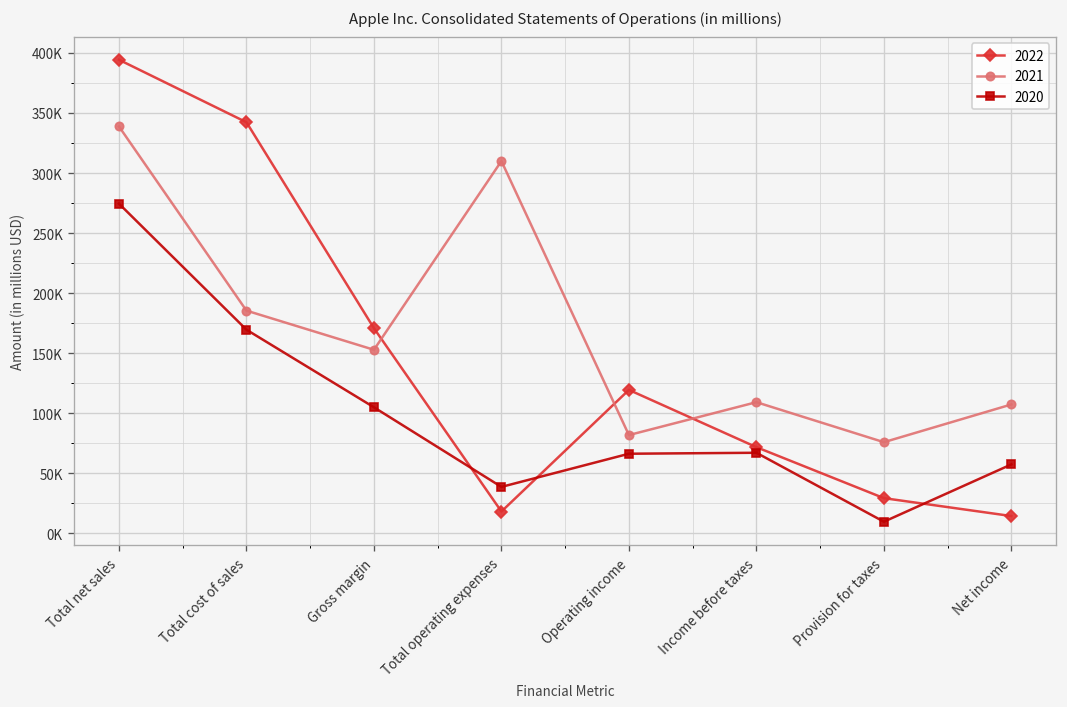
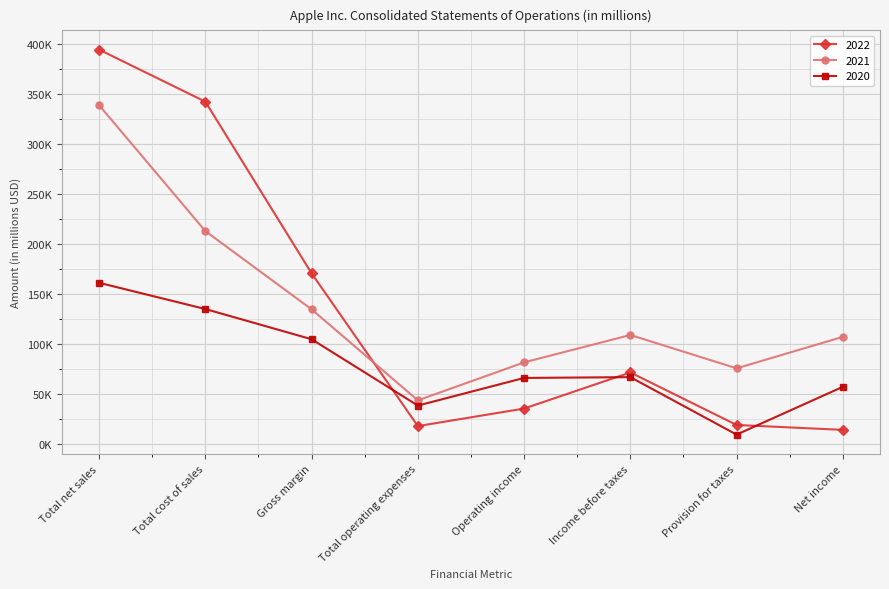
  {
    "2022": {
      "Total net sales": 394000,
      "Total cost of sales": 342000,
      "Gross margin": 171000,
      "Total operating expenses": 18000,
-     "Operating income": 119000,
+     "Operating income": 36000,
      "Income before taxes": 72000,
-     "Provision for taxes": 29000,
+     "Provision for taxes": 19000,
      "Net income": 14000
    },
    "2021": {
      "Total net sales": 339000,
-     "Total cost of sales": 185000,
-     "Gross margin": 153000,
-     "Total operating expenses": 310000,
+     "Total cost of sales": 213000,
+     "Gross margin": 135000,
+     "Total operating expenses": 44000,
      "Operating income": 82000,
      "Income before taxes": 109000,
      "Provision for taxes": 76000,
      "Net income": 107000
    },
    "2020": {
-     "Total net sales": 275000,
-     "Total cost of sales": 170000,
+     "Total net sales": 161000,
+     "Total cost of sales": 135000,
      "Gross margin": 105000,
      "Total operating expenses": 39000,
      "Operating income": 66000,
      "Income before taxes": 67000,
      "Provision for taxes": 10000,
      "Net income": 57000
    }
  }
